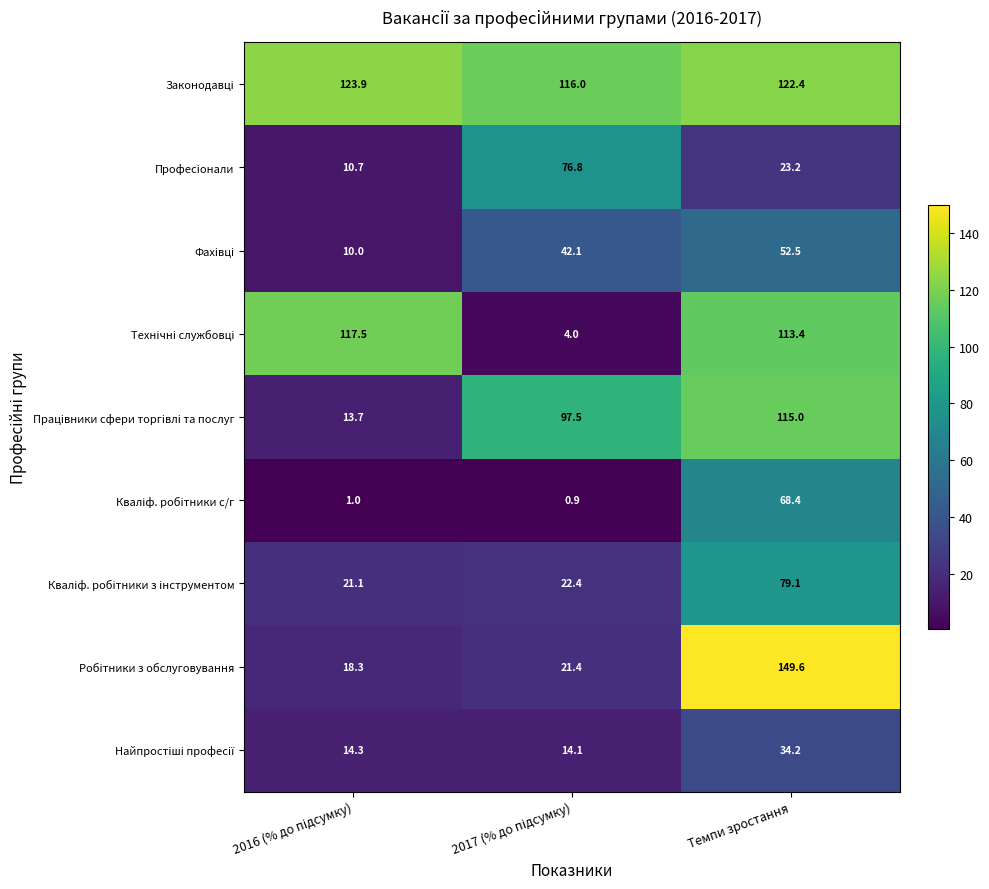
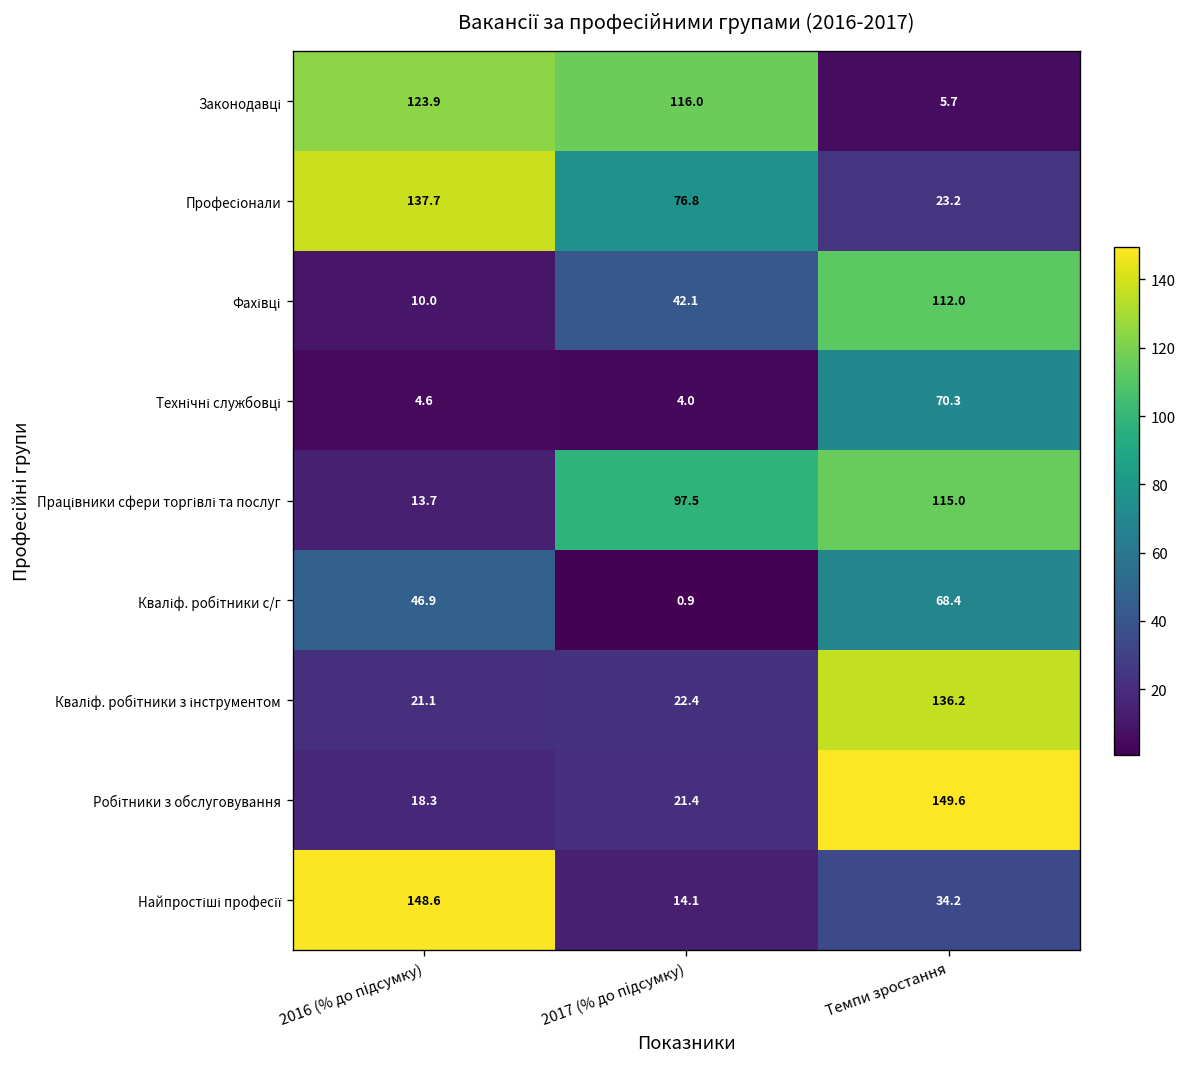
  {
    "Законодавці": {
      "2016 (% до підсумку)": 123.9,
      "2017 (% до підсумку)": 116.0,
-     "Темпи зростання": 122.4
+     "Темпи зростання": 5.7
    },
    "Професіонали": {
-     "2016 (% до підсумку)": 10.7,
+     "2016 (% до підсумку)": 137.7,
      "2017 (% до підсумку)": 76.8,
      "Темпи зростання": 23.2
    },
    "Фахівці": {
      "2016 (% до підсумку)": 10.0,
      "2017 (% до підсумку)": 42.1,
-     "Темпи зростання": 52.5
+     "Темпи зростання": 112.0
    },
    "Технічні службовці": {
-     "2016 (% до підсумку)": 117.5,
+     "2016 (% до підсумку)": 4.6,
      "2017 (% до підсумку)": 4.0,
-     "Темпи зростання": 113.4
+     "Темпи зростання": 70.3
    },
    "Працівники сфери торгівлі та послуг": {
      "2016 (% до підсумку)": 13.7,
      "2017 (% до підсумку)": 97.5,
      "Темпи зростання": 115.0
    },
    "Кваліф. робітники с/г": {
-     "2016 (% до підсумку)": 1.0,
+     "2016 (% до підсумку)": 46.9,
      "2017 (% до підсумку)": 0.9,
      "Темпи зростання": 68.4
    },
    "Кваліф. робітники з інструментом": {
      "2016 (% до підсумку)": 21.1,
      "2017 (% до підсумку)": 22.4,
-     "Темпи зростання": 79.1
+     "Темпи зростання": 136.2
    },
    "Робітники з обслуговування": {
      "2016 (% до підсумку)": 18.3,
      "2017 (% до підсумку)": 21.4,
      "Темпи зростання": 149.6
    },
    "Найпростіші професії": {
-     "2016 (% до підсумку)": 14.3,
+     "2016 (% до підсумку)": 148.6,
      "2017 (% до підсумку)": 14.1,
      "Темпи зростання": 34.2
    }
  }
